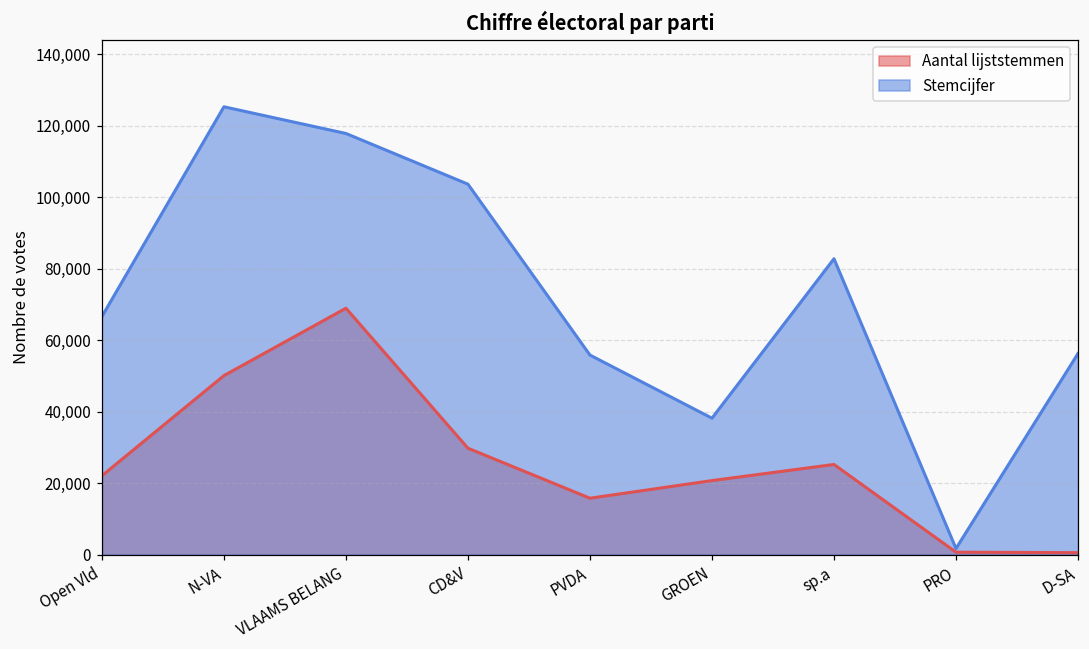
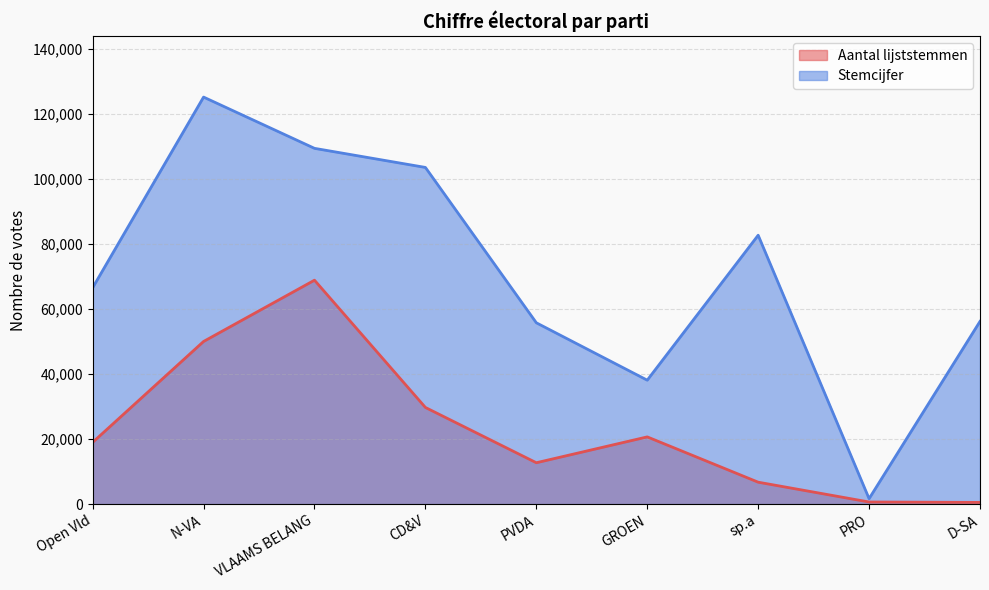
  {
    "Aantal lijststemmen": {
-     "Open Vld": "22,000",
+     "Open Vld": "19,000",
      "N-VA": "50,000",
      "VLAAMS BELANG": "69,000",
      "CD&V": "30,000",
-     "PVDA": "16,000",
+     "PVDA": "13,000",
      "GROEN": "21,000",
-     "sp.a": "25,000",
+     "sp.a": "7,000",
      "PRO": "1,000",
      "D-SA": "1,000"
    },
    "Stemcijfer": {
      "Open Vld": "67,000",
      "N-VA": "125,000",
-     "VLAAMS BELANG": "118,000",
+     "VLAAMS BELANG": "109,000",
      "CD&V": "104,000",
      "PVDA": "56,000",
      "GROEN": "38,000",
      "sp.a": "83,000",
      "PRO": "2,000",
      "D-SA": "56,000"
    }
  }
